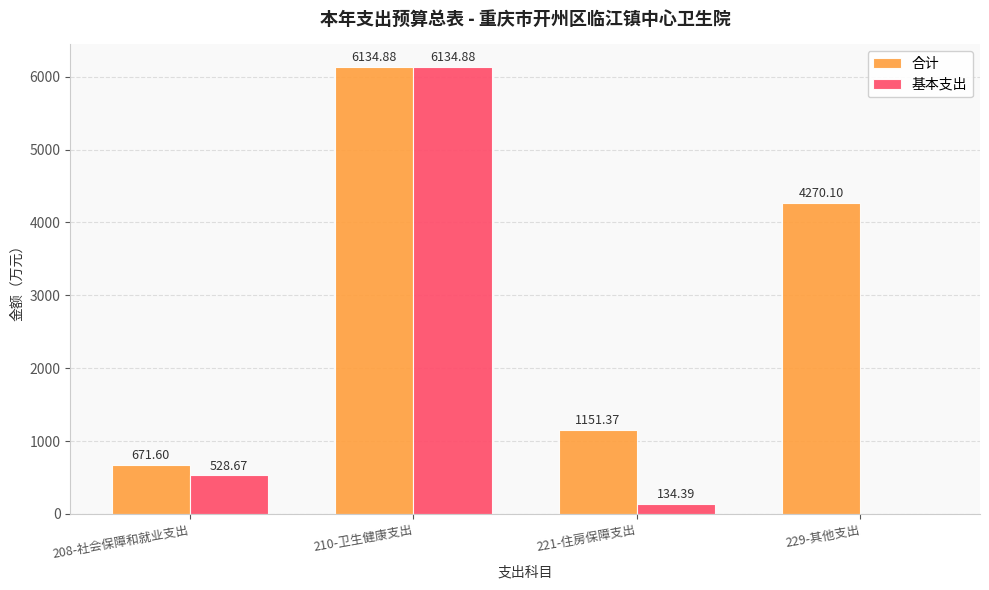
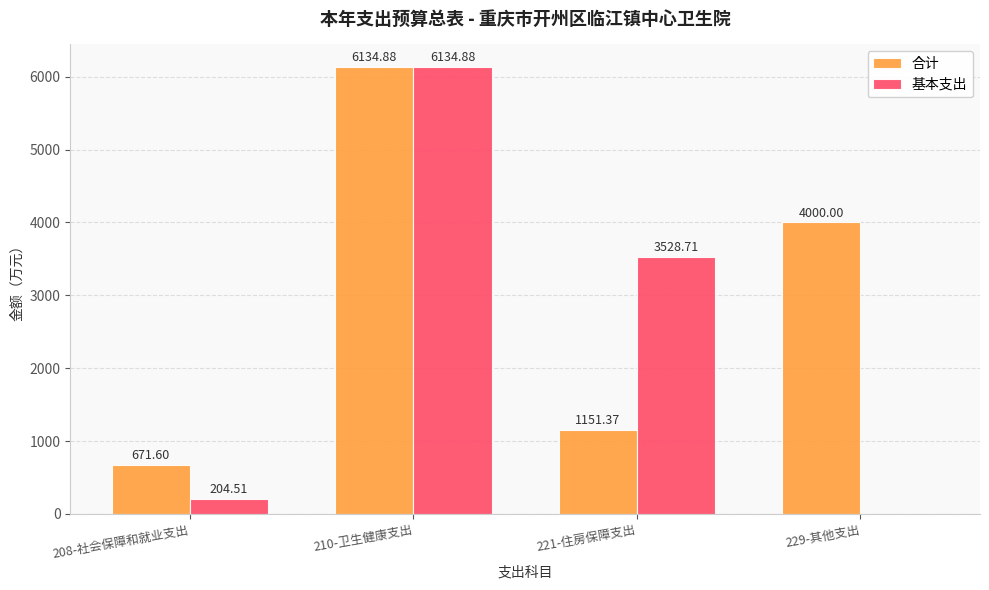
  {
    "合计": {
      "208-社会保障和就业支出": 671.60,
      "210-卫生健康支出": 6134.88,
      "221-住房保障支出": 1151.37,
-     "229-其他支出": 4270.10
+     "229-其他支出": 4000.00
    },
    "基本支出": {
-     "208-社会保障和就业支出": 528.67,
+     "208-社会保障和就业支出": 204.51,
      "210-卫生健康支出": 6134.88,
-     "221-住房保障支出": 134.39
+     "221-住房保障支出": 3528.71
    }
  }
